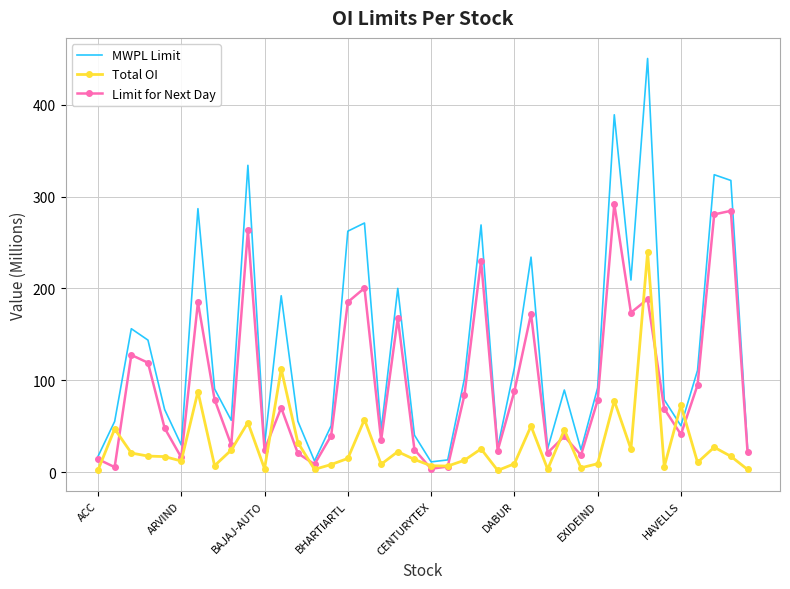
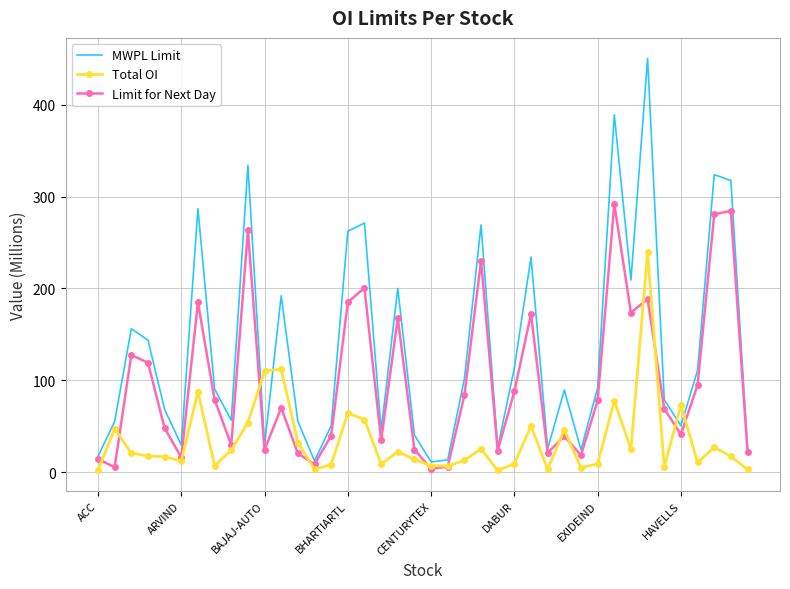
  {
    "MWPL Limit": {
      "ACC": 20,
      "ARVIND": 30,
      "BAJAJ-AUTO": 30,
      "BHARTIARTL": 260,
      "CENTURYTEX": 10,
      "DABUR": 110,
      "EXIDEIND": 90,
      "HAVELLS": 50
    },
    "Total OI": {
      "ACC": 0,
      "ARVIND": 10,
-     "BAJAJ-AUTO": 0,
-     "BHARTIARTL": 10,
+     "BAJAJ-AUTO": 110,
+     "BHARTIARTL": 60,
      "CENTURYTEX": 10,
      "DABUR": 10,
      "EXIDEIND": 10,
      "HAVELLS": 70
    },
    "Limit for Next Day": {
      "ACC": 10,
      "ARVIND": 20,
      "BAJAJ-AUTO": 20,
      "BHARTIARTL": 190,
      "CENTURYTEX": 0,
      "DABUR": 90,
      "EXIDEIND": 80,
      "HAVELLS": 40
    }
  }
